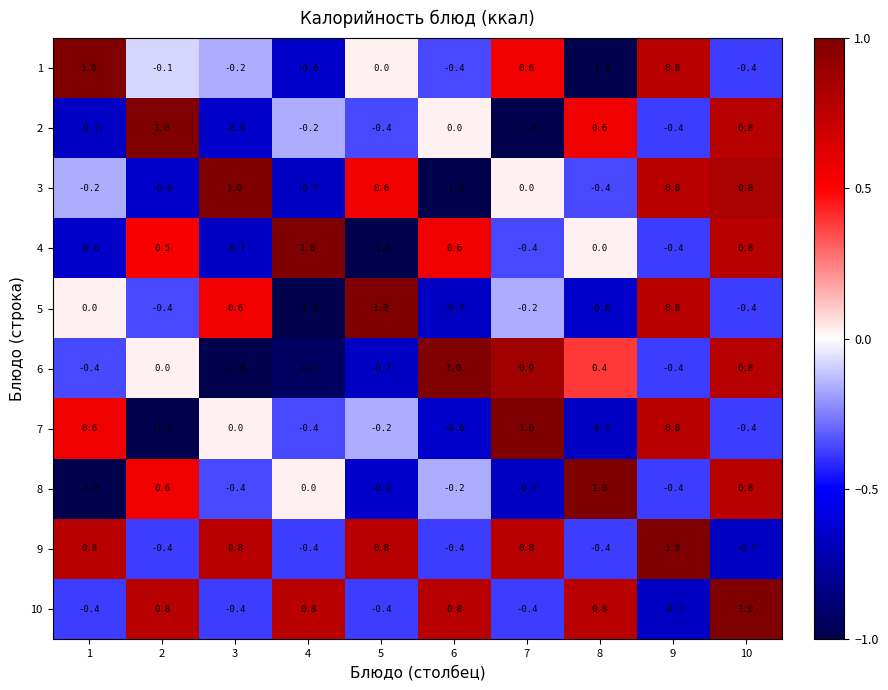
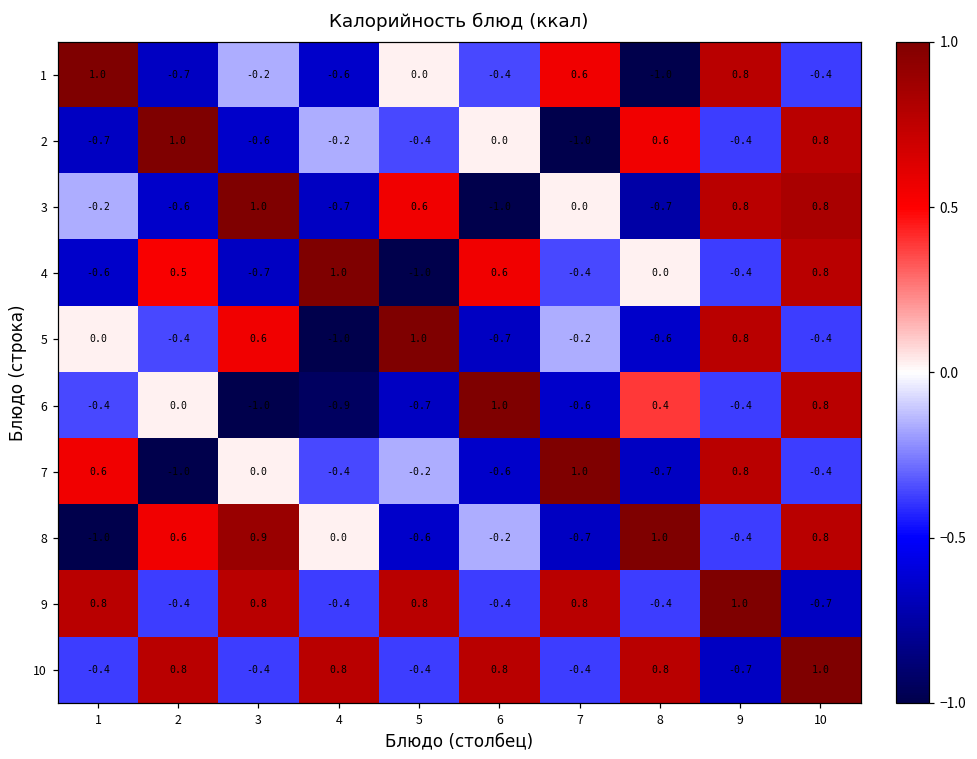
  {
    "1": {
      "1": 1.0,
-     "2": -0.1,
+     "2": -0.7,
      "3": -0.2,
      "4": -0.6,
      "5": 0.0,
      "6": -0.4,
      "7": 0.6,
      "8": -1.0,
      "9": 0.8,
      "10": -0.4
    },
    "2": {
      "1": -0.7,
      "2": 1.0,
      "3": -0.6,
      "4": -0.2,
      "5": -0.4,
      "6": 0.0,
      "7": -1.0,
      "8": 0.6,
      "9": -0.4,
      "10": 0.8
    },
    "3": {
      "1": -0.2,
      "2": -0.6,
      "3": 1.0,
      "4": -0.7,
      "5": 0.6,
      "6": -1.0,
      "7": 0.0,
-     "8": -0.4,
+     "8": -0.7,
      "9": 0.8,
      "10": 0.8
    },
    "4": {
      "1": -0.6,
      "2": 0.5,
      "3": -0.7,
      "4": 1.0,
      "5": -1.0,
      "6": 0.6,
      "7": -0.4,
      "8": 0.0,
      "9": -0.4,
      "10": 0.8
    },
    "5": {
      "1": 0.0,
      "2": -0.4,
      "3": 0.6,
      "4": -1.0,
      "5": 1.0,
      "6": -0.7,
      "7": -0.2,
      "8": -0.6,
      "9": 0.8,
      "10": -0.4
    },
    "6": {
      "1": -0.4,
      "2": 0.0,
      "3": -1.0,
      "4": -0.9,
      "5": -0.7,
      "6": 1.0,
-     "7": 0.9,
+     "7": -0.6,
      "8": 0.4,
      "9": -0.4,
      "10": 0.8
    },
    "7": {
      "1": 0.6,
      "2": -1.0,
      "3": 0.0,
      "4": -0.4,
      "5": -0.2,
      "6": -0.6,
      "7": 1.0,
      "8": -0.7,
      "9": 0.8,
      "10": -0.4
    },
    "8": {
      "1": -1.0,
      "2": 0.6,
-     "3": -0.4,
+     "3": 0.9,
      "4": 0.0,
      "5": -0.6,
      "6": -0.2,
      "7": -0.7,
      "8": 1.0,
      "9": -0.4,
      "10": 0.8
    },
    "9": {
      "1": 0.8,
      "2": -0.4,
      "3": 0.8,
      "4": -0.4,
      "5": 0.8,
      "6": -0.4,
      "7": 0.8,
      "8": -0.4,
      "9": 1.0,
      "10": -0.7
    },
    "10": {
      "1": -0.4,
      "2": 0.8,
      "3": -0.4,
      "4": 0.8,
      "5": -0.4,
      "6": 0.8,
      "7": -0.4,
      "8": 0.8,
      "9": -0.7,
      "10": 1.0
    }
  }
